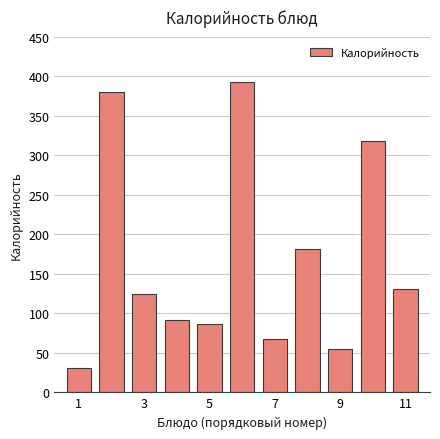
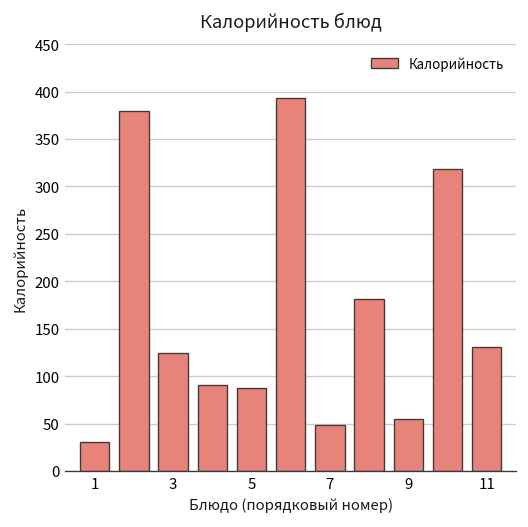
  {
    "1": 30,
    "3": 120,
    "5": 90,
-   "7": 70,
+   "7": 50,
    "9": 60,
    "11": 130
  }
